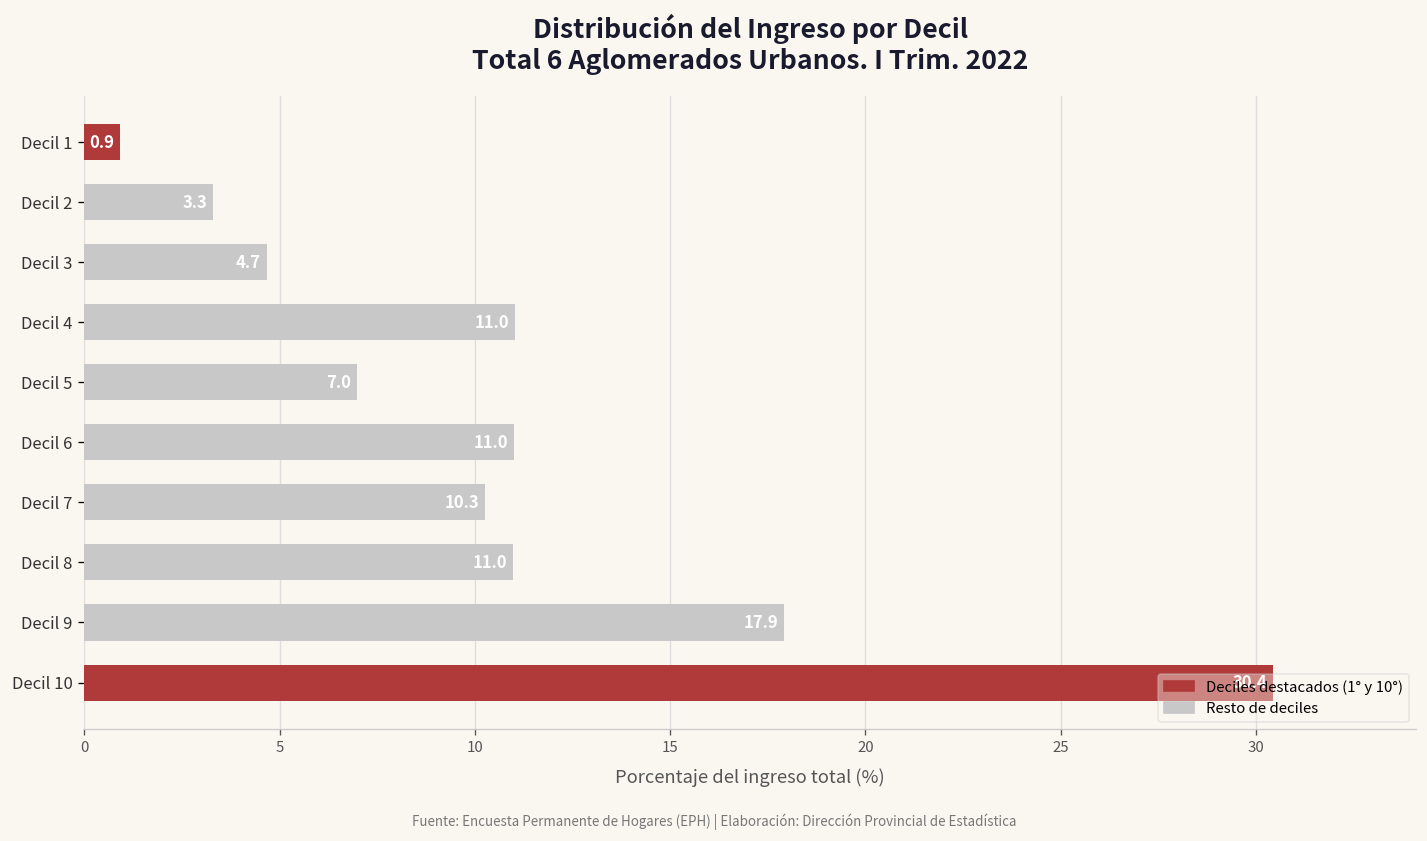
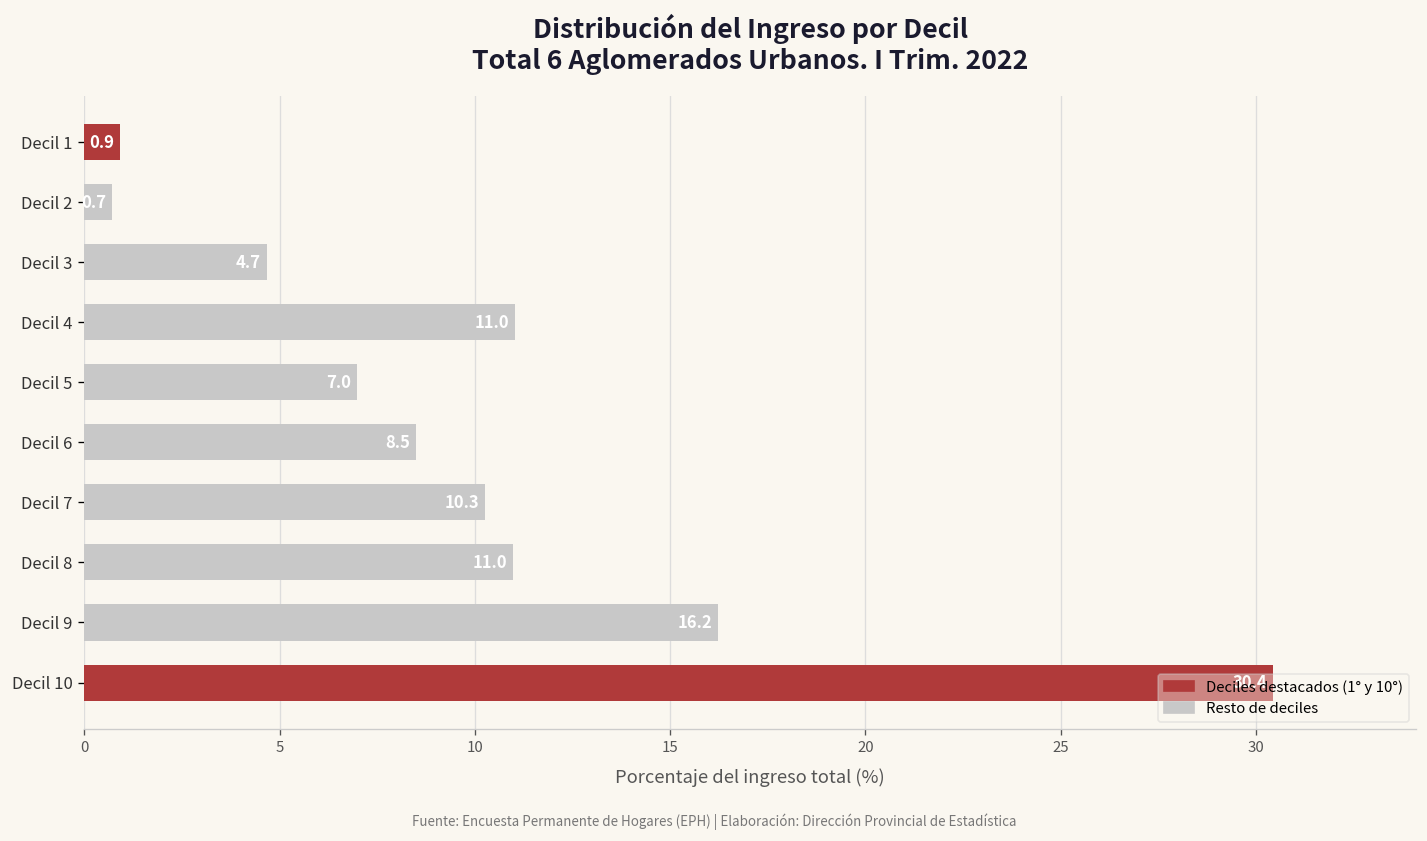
  {
    "Decil 1": 0.9,
-   "Decil 2": 3.3,
+   "Decil 2": 0.7,
    "Decil 3": 4.7,
    "Decil 4": 11.0,
    "Decil 5": 7.0,
-   "Decil 6": 11.0,
+   "Decil 6": 8.5,
    "Decil 7": 10.3,
    "Decil 8": 11.0,
-   "Decil 9": 17.9
+   "Decil 9": 16.2
  }
